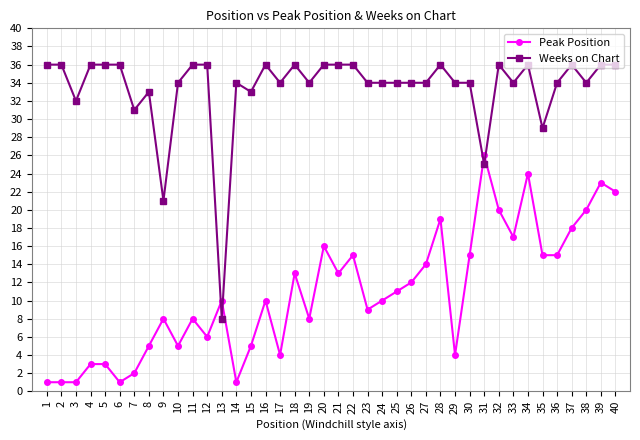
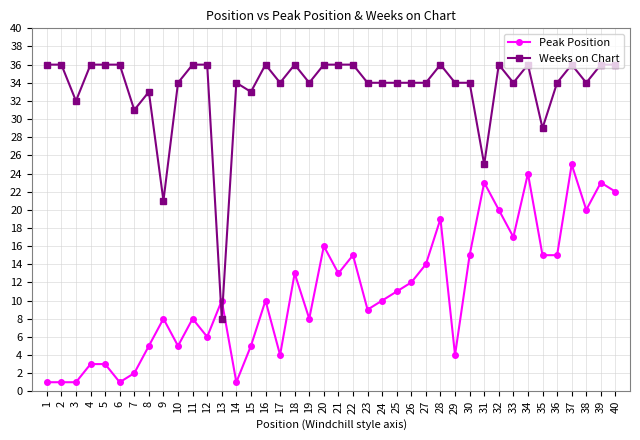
  {
    "Peak Position": {
      "1": 1,
      "2": 1,
      "3": 1,
      "4": 3,
      "5": 3,
      "6": 1,
      "7": 2,
      "8": 5,
      "9": 8,
      "10": 5,
      "11": 8,
      "12": 6,
      "13": 10,
      "14": 1,
      "15": 5,
      "16": 10,
      "17": 4,
      "18": 13,
      "19": 8,
      "20": 16,
      "21": 13,
      "22": 15,
      "23": 9,
      "24": 10,
      "25": 11,
      "26": 12,
      "27": 14,
      "28": 19,
      "29": 4,
      "30": 15,
-     "31": 26,
+     "31": 23,
      "32": 20,
      "33": 17,
      "34": 24,
      "35": 15,
      "36": 15,
-     "37": 18,
+     "37": 25,
      "38": 20,
      "39": 23,
      "40": 22
    },
    "Weeks on Chart": {
      "1": 36,
      "2": 36,
      "3": 32,
      "4": 36,
      "5": 36,
      "6": 36,
      "7": 31,
      "8": 33,
      "9": 21,
      "10": 34,
      "11": 36,
      "12": 36,
      "13": 8,
      "14": 34,
      "15": 33,
      "16": 36,
      "17": 34,
      "18": 36,
      "19": 34,
      "20": 36,
      "21": 36,
      "22": 36,
      "23": 34,
      "24": 34,
      "25": 34,
      "26": 34,
      "27": 34,
      "28": 36,
      "29": 34,
      "30": 34,
      "31": 25,
      "32": 36,
      "33": 34,
      "35": 29,
      "36": 34,
      "38": 34
    }
  }
